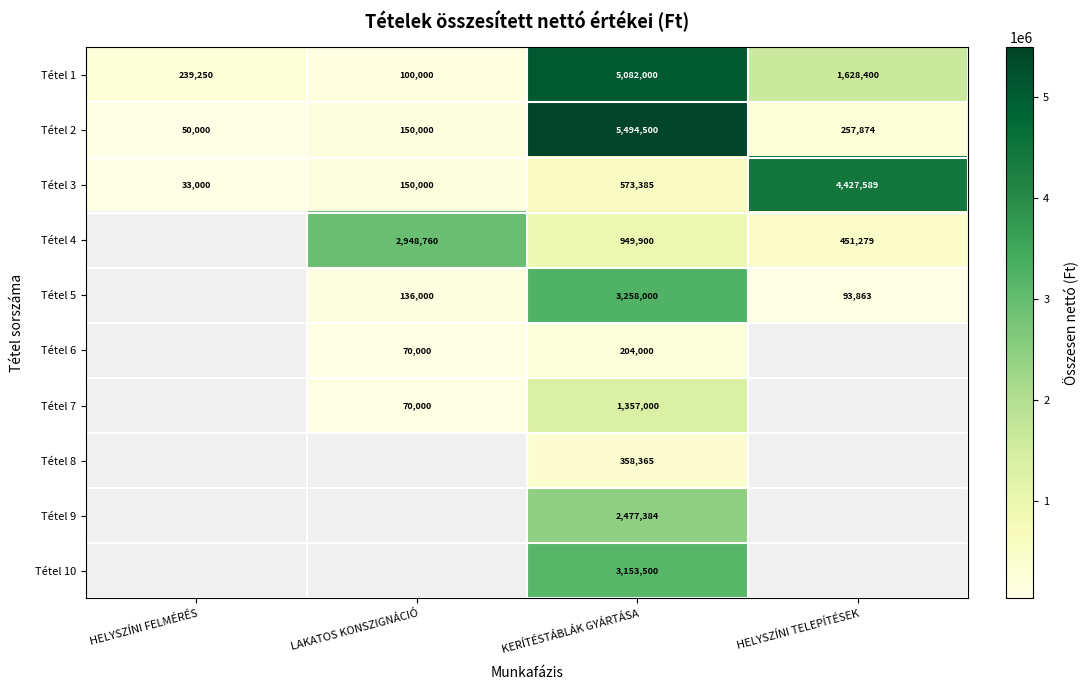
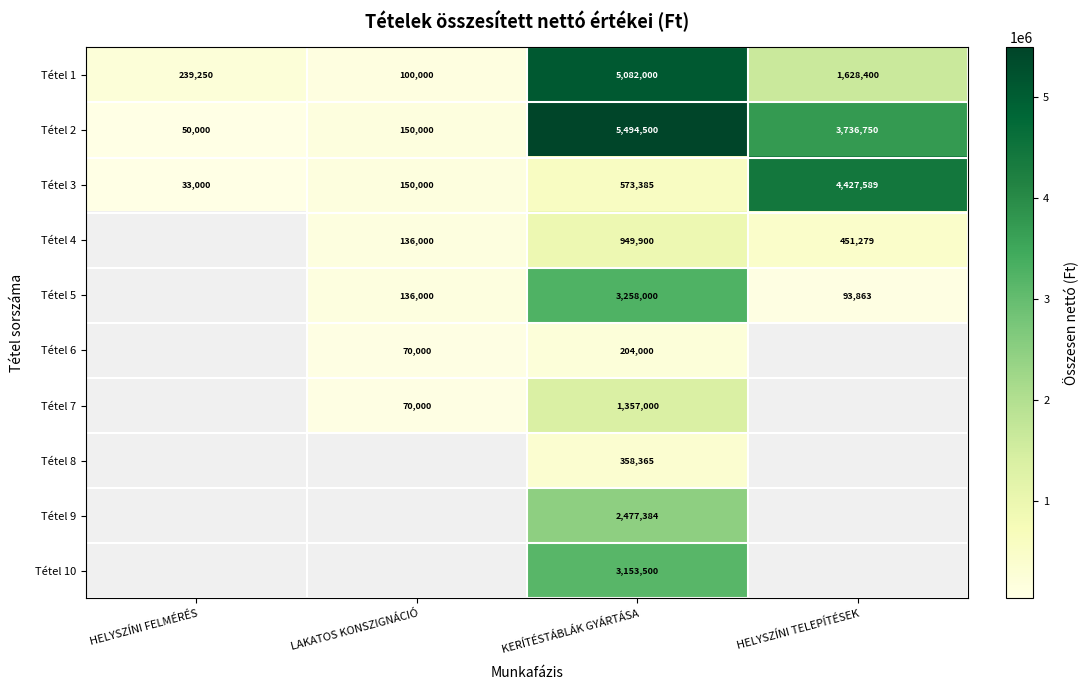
  {
    "Tétel 1": {
      "HELYSZÍNI FELMÉRÉS": "239,250",
      "LAKATOS KONSZIGNÁCIÓ": "100,000",
      "KERÍTÉSTÁBLÁK GYÁRTÁSA": "5,082,000",
      "HELYSZÍNI TELEPÍTÉSEK": "1,628,400"
    },
    "Tétel 2": {
      "HELYSZÍNI FELMÉRÉS": "50,000",
      "LAKATOS KONSZIGNÁCIÓ": "150,000",
      "KERÍTÉSTÁBLÁK GYÁRTÁSA": "5,494,500",
-     "HELYSZÍNI TELEPÍTÉSEK": "257,874"
+     "HELYSZÍNI TELEPÍTÉSEK": "3,736,750"
    },
    "Tétel 3": {
      "HELYSZÍNI FELMÉRÉS": "33,000",
      "LAKATOS KONSZIGNÁCIÓ": "150,000",
      "KERÍTÉSTÁBLÁK GYÁRTÁSA": "573,385",
      "HELYSZÍNI TELEPÍTÉSEK": "4,427,589"
    },
    "Tétel 4": {
-     "LAKATOS KONSZIGNÁCIÓ": "2,948,760",
+     "LAKATOS KONSZIGNÁCIÓ": "136,000",
      "KERÍTÉSTÁBLÁK GYÁRTÁSA": "949,900",
      "HELYSZÍNI TELEPÍTÉSEK": "451,279"
    },
    "Tétel 5": {
      "LAKATOS KONSZIGNÁCIÓ": "136,000",
      "KERÍTÉSTÁBLÁK GYÁRTÁSA": "3,258,000",
      "HELYSZÍNI TELEPÍTÉSEK": "93,863"
    },
    "Tétel 6": {
      "LAKATOS KONSZIGNÁCIÓ": "70,000",
      "KERÍTÉSTÁBLÁK GYÁRTÁSA": "204,000"
    },
    "Tétel 7": {
      "LAKATOS KONSZIGNÁCIÓ": "70,000",
      "KERÍTÉSTÁBLÁK GYÁRTÁSA": "1,357,000"
    },
    "Tétel 8": {
      "KERÍTÉSTÁBLÁK GYÁRTÁSA": "358,365"
    },
    "Tétel 9": {
      "KERÍTÉSTÁBLÁK GYÁRTÁSA": "2,477,384"
    },
    "Tétel 10": {
      "KERÍTÉSTÁBLÁK GYÁRTÁSA": "3,153,500"
    }
  }
